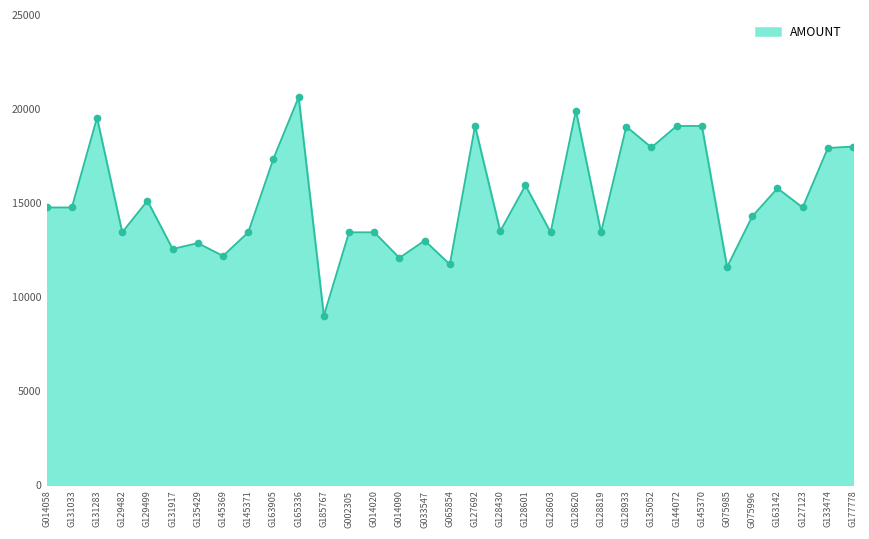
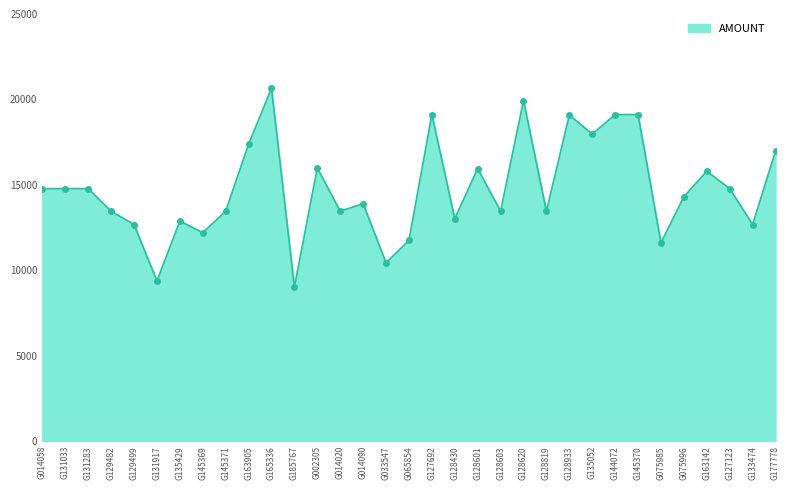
  {
    "G014058": 14800,
    "G131033": 14800,
-   "G131283": 19600,
+   "G131283": 14800,
    "G129482": 13500,
-   "G129499": 15100,
-   "G131917": 12600,
+   "G129499": 12700,
+   "G131917": 9400,
    "G135429": 12900,
    "G145369": 12200,
    "G145371": 13500,
    "G163905": 17400,
    "G165336": 20600,
    "G185767": 9000,
-   "G002305": 13500,
+   "G002305": 16000,
    "G014020": 13500,
-   "G014090": 12100,
-   "G033547": 13000,
+   "G014090": 13900,
+   "G033547": 10400,
    "G065854": 11800,
    "G127692": 19100,
-   "G128430": 13500,
+   "G128430": 13000,
    "G128601": 16000,
    "G128603": 13500,
    "G128620": 19900,
    "G128819": 13500,
    "G128933": 19100,
    "G135052": 18000,
    "G144072": 19100,
    "G145370": 19100,
    "G075985": 11600,
    "G075996": 14300,
    "G163142": 15800,
    "G127123": 14800,
-   "G133474": 17900,
-   "G177778": 18000
+   "G133474": 12700,
+   "G177778": 17000
  }
